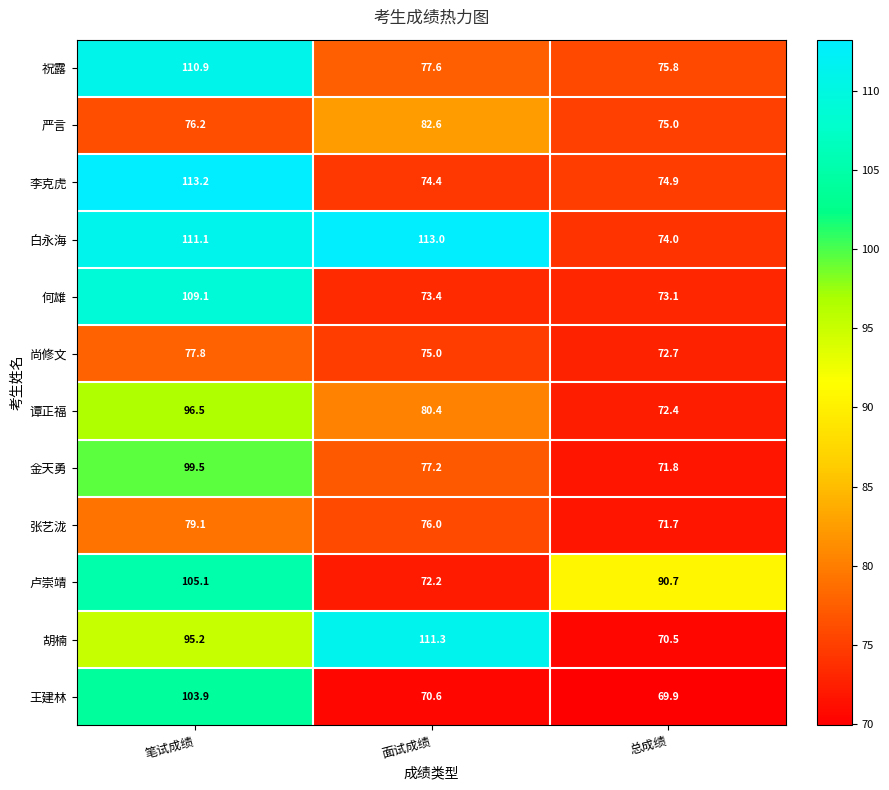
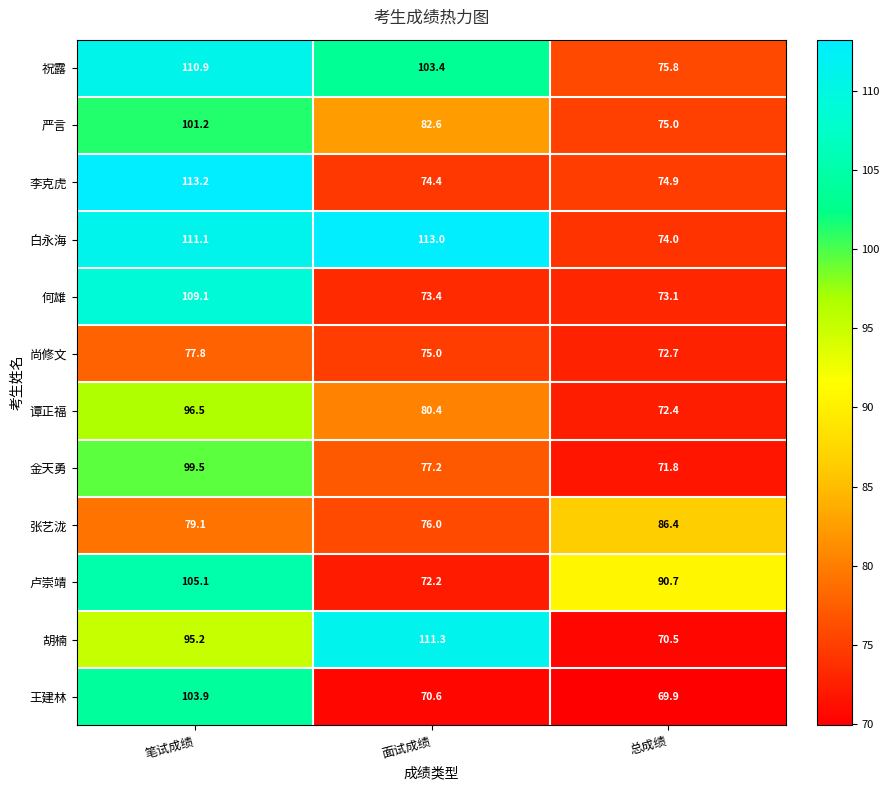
  {
    "祝露": {
      "笔试成绩": 110.9,
-     "面试成绩": 77.6,
+     "面试成绩": 103.4,
      "总成绩": 75.8
    },
    "严言": {
-     "笔试成绩": 76.2,
+     "笔试成绩": 101.2,
      "面试成绩": 82.6,
      "总成绩": 75.0
    },
    "李克虎": {
      "笔试成绩": 113.2,
      "面试成绩": 74.4,
      "总成绩": 74.9
    },
    "白永海": {
      "笔试成绩": 111.1,
      "面试成绩": 113.0,
      "总成绩": 74.0
    },
    "何雄": {
      "笔试成绩": 109.1,
      "面试成绩": 73.4,
      "总成绩": 73.1
    },
    "尚修文": {
      "笔试成绩": 77.8,
      "面试成绩": 75.0,
      "总成绩": 72.7
    },
    "谭正福": {
      "笔试成绩": 96.5,
      "面试成绩": 80.4,
      "总成绩": 72.4
    },
    "金天勇": {
      "笔试成绩": 99.5,
      "面试成绩": 77.2,
      "总成绩": 71.8
    },
    "张艺泷": {
      "笔试成绩": 79.1,
      "面试成绩": 76.0,
-     "总成绩": 71.7
+     "总成绩": 86.4
    },
    "卢崇靖": {
      "笔试成绩": 105.1,
      "面试成绩": 72.2,
      "总成绩": 90.7
    },
    "胡楠": {
      "笔试成绩": 95.2,
      "面试成绩": 111.3,
      "总成绩": 70.5
    },
    "王建林": {
      "笔试成绩": 103.9,
      "面试成绩": 70.6,
      "总成绩": 69.9
    }
  }
